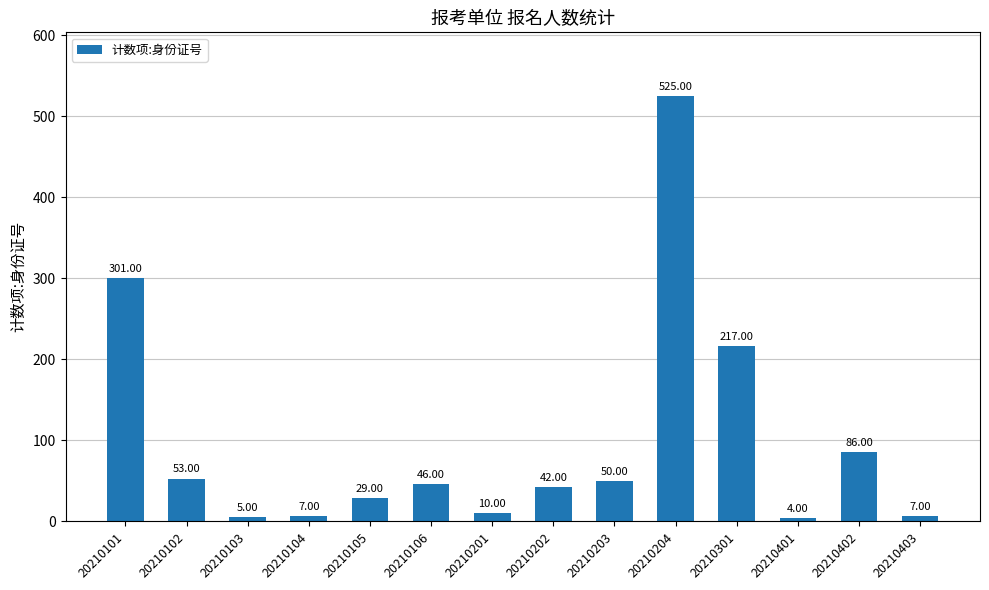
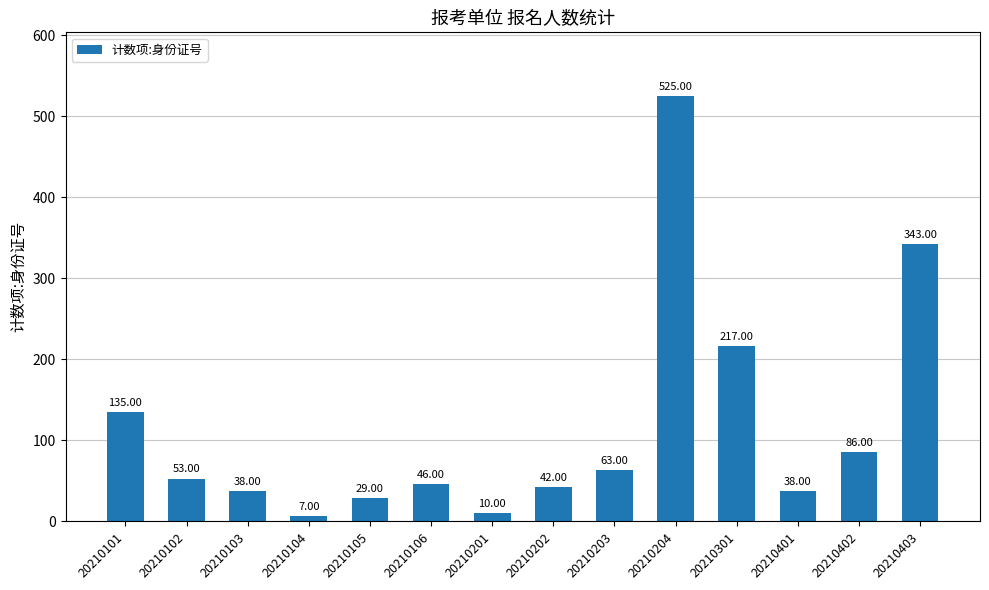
  {
-   "20210101": 301.00,
+   "20210101": 135.00,
    "20210102": 53.00,
-   "20210103": 5.00,
+   "20210103": 38.00,
    "20210104": 7.00,
    "20210105": 29.00,
    "20210106": 46.00,
    "20210201": 10.00,
    "20210202": 42.00,
-   "20210203": 50.00,
+   "20210203": 63.00,
    "20210204": 525.00,
    "20210301": 217.00,
-   "20210401": 4.00,
+   "20210401": 38.00,
    "20210402": 86.00,
-   "20210403": 7.00
+   "20210403": 343.00
  }
